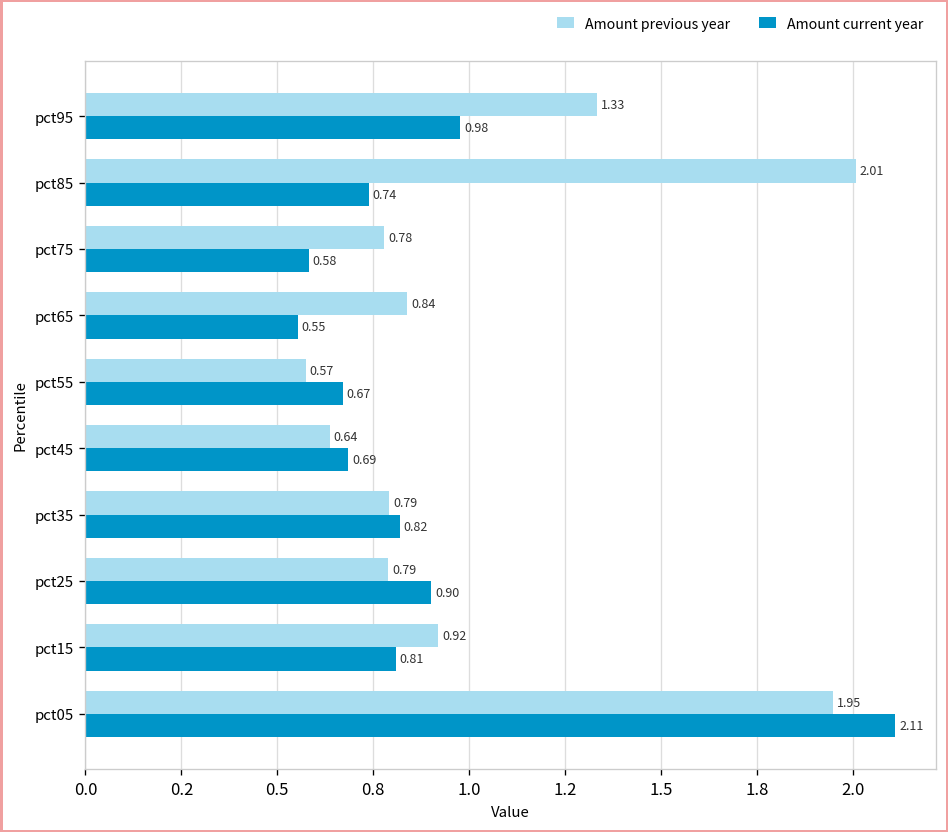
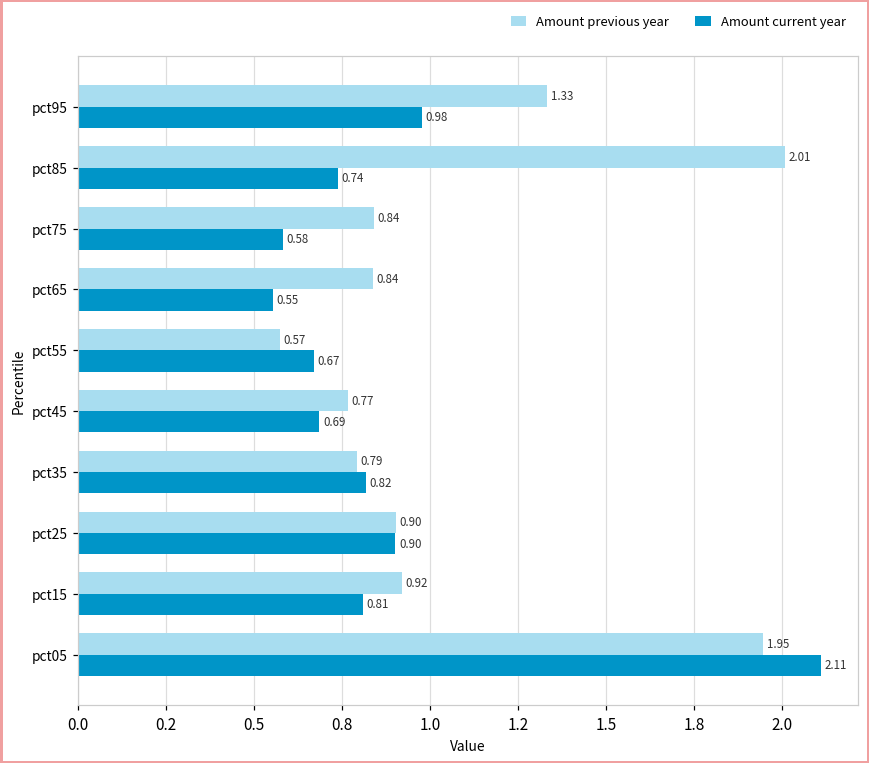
  {
    "Amount previous year": {
      "pct95": 1.33,
      "pct85": 2.01,
-     "pct75": 0.78,
+     "pct75": 0.84,
      "pct65": 0.84,
      "pct55": 0.57,
-     "pct45": 0.64,
+     "pct45": 0.77,
      "pct35": 0.79,
-     "pct25": 0.79,
+     "pct25": 0.90,
      "pct15": 0.92,
      "pct05": 1.95
    },
    "Amount current year": {
      "pct95": 0.98,
      "pct85": 0.74,
      "pct75": 0.58,
      "pct65": 0.55,
      "pct55": 0.67,
      "pct45": 0.69,
      "pct35": 0.82,
      "pct25": 0.90,
      "pct15": 0.81,
      "pct05": 2.11
    }
  }
